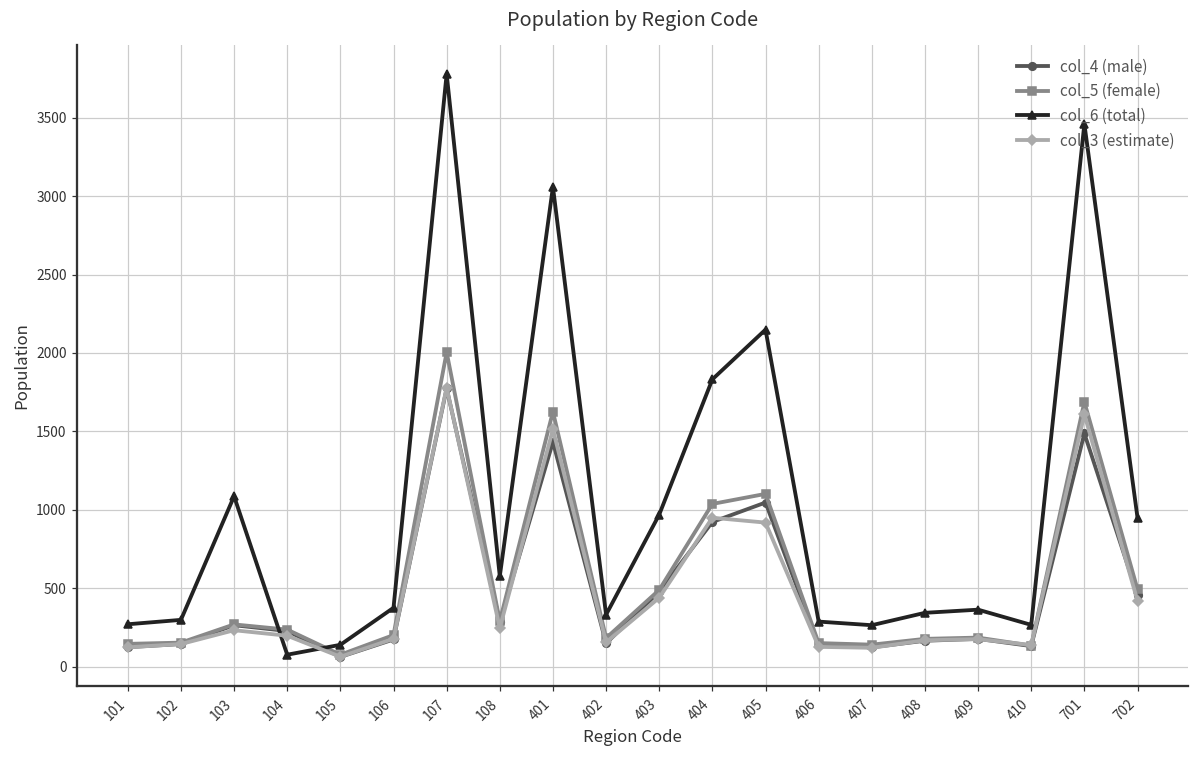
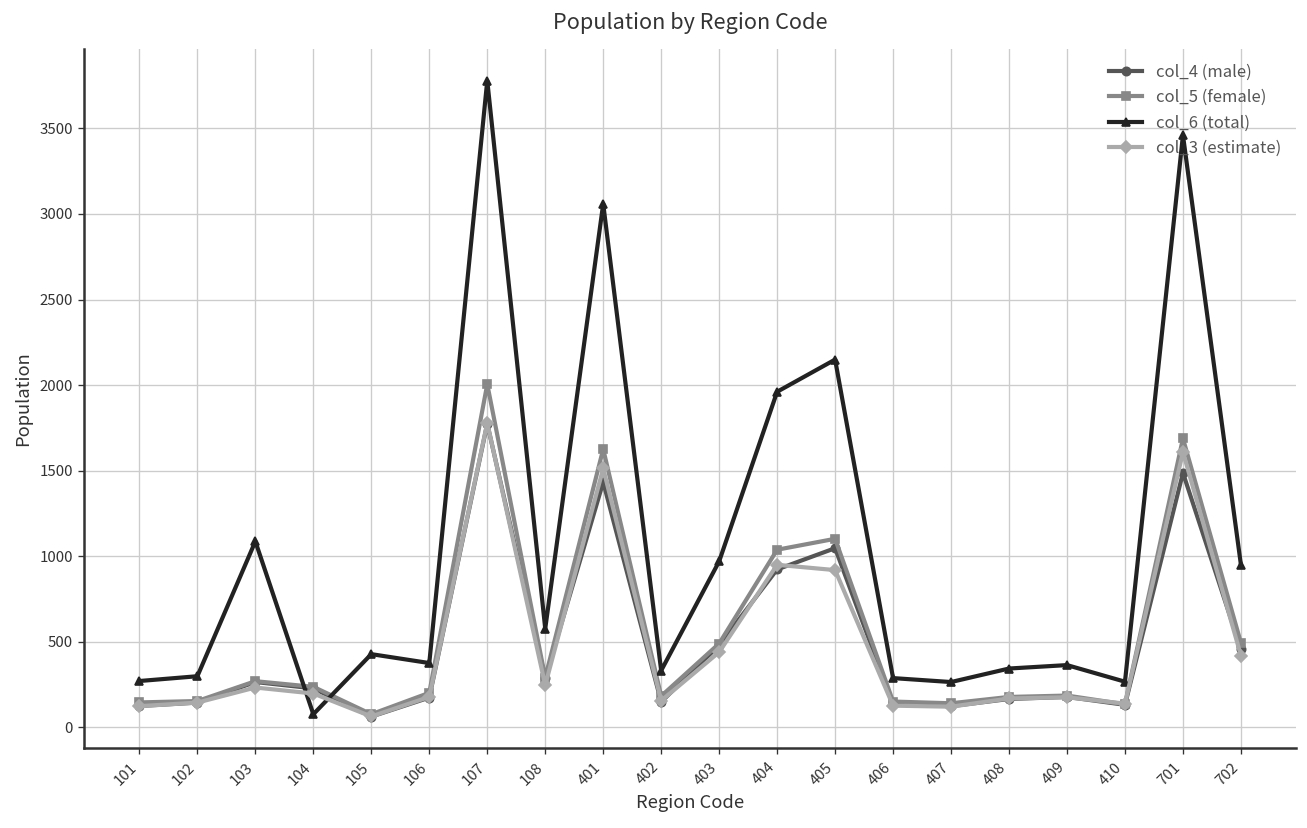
  {
    "col_4 (male)": {
      "401": 1430,
      "404": 920,
      "405": 1050,
      "701": 1490,
      "702": 460
    },
    "col_6 (total)": {
      "101": 270,
      "102": 300,
      "103": 1090,
      "104": 80,
-     "105": 140,
+     "105": 430,
      "106": 380,
      "107": 3780,
      "108": 580,
      "401": 3060,
      "402": 330,
      "403": 970,
-     "404": 1830,
+     "404": 1960,
      "405": 2150,
      "406": 290,
      "407": 270,
      "408": 340,
      "409": 360,
      "410": 270,
      "701": 3460,
      "702": 950
    }
  }
